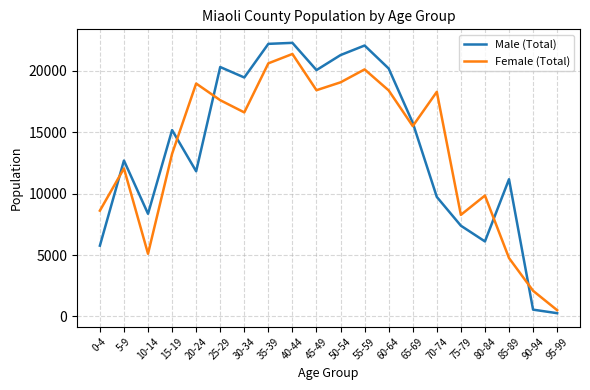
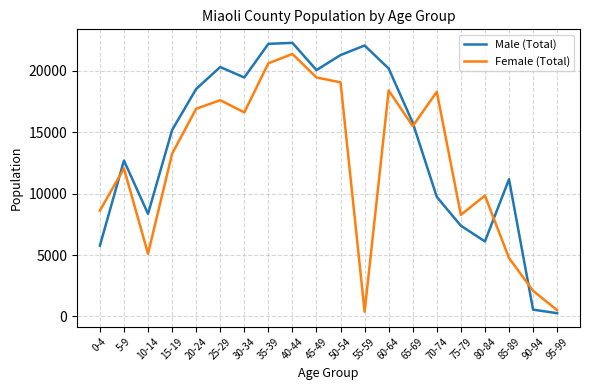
  {
    "Male (Total)": {
      "0-4": 5800,
      "5-9": 12700,
      "10-14": 8400,
      "15-19": 15200,
-     "20-24": 11800,
+     "20-24": 18500,
      "25-29": 20300,
      "30-34": 19500,
      "35-39": 22200,
      "40-44": 22300,
      "45-49": 20100,
      "50-54": 21300,
      "55-59": 22100,
      "60-64": 20200,
      "65-69": 15800,
      "70-74": 9700,
      "75-79": 7400,
      "80-84": 6100,
      "85-89": 11200,
      "90-94": 600,
      "95-99": 300
    },
    "Female (Total)": {
      "0-4": 8600,
      "5-9": 12100,
      "10-14": 5100,
      "15-19": 13200,
-     "20-24": 19000,
+     "20-24": 16900,
      "25-29": 17600,
      "30-34": 16600,
      "35-39": 20600,
      "40-44": 21400,
-     "45-49": 18400,
+     "45-49": 19500,
      "50-54": 19100,
-     "55-59": 20100,
+     "55-59": 400,
      "60-64": 18400,
      "65-69": 15500,
      "70-74": 18300,
      "75-79": 8300,
      "80-84": 9800,
      "85-89": 4800,
      "90-94": 2100,
      "95-99": 500
    }
  }
